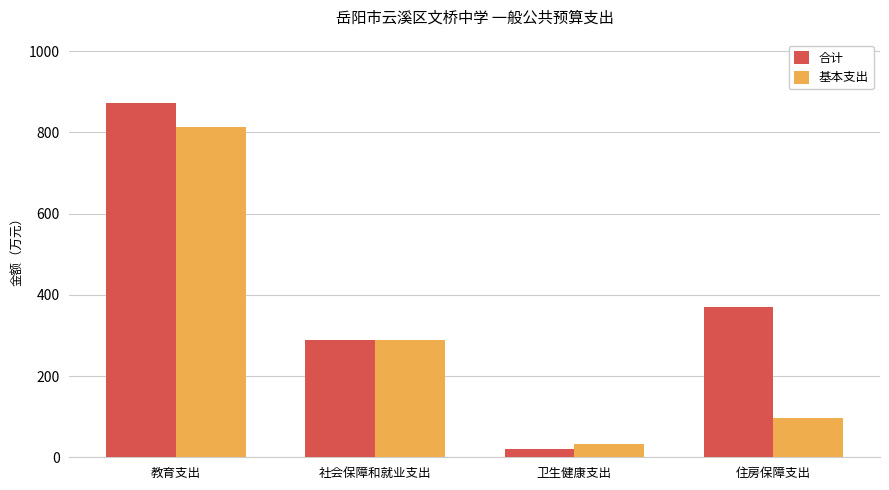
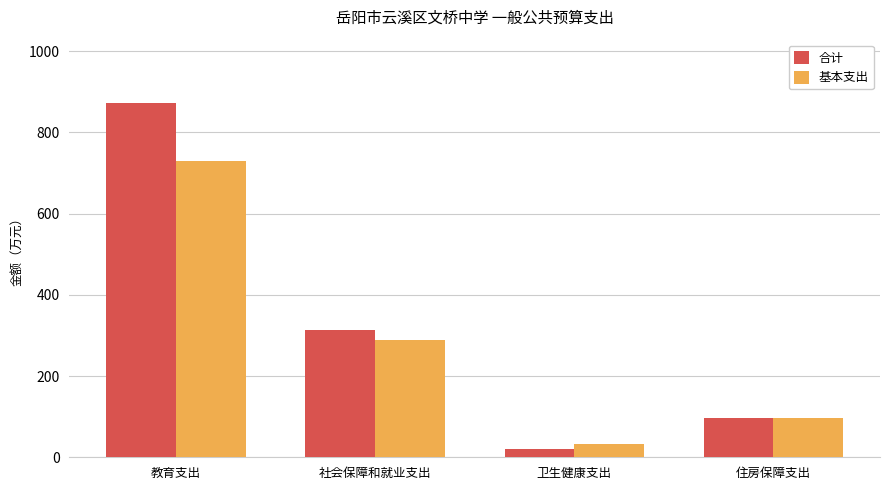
  {
    "合计": {
      "教育支出": 870,
-     "社会保障和就业支出": 290,
+     "社会保障和就业支出": 310,
      "卫生健康支出": 20,
-     "住房保障支出": 370
+     "住房保障支出": 100
    },
    "基本支出": {
-     "教育支出": 810,
+     "教育支出": 730,
      "社会保障和就业支出": 290,
      "卫生健康支出": 30,
      "住房保障支出": 100
    }
  }
